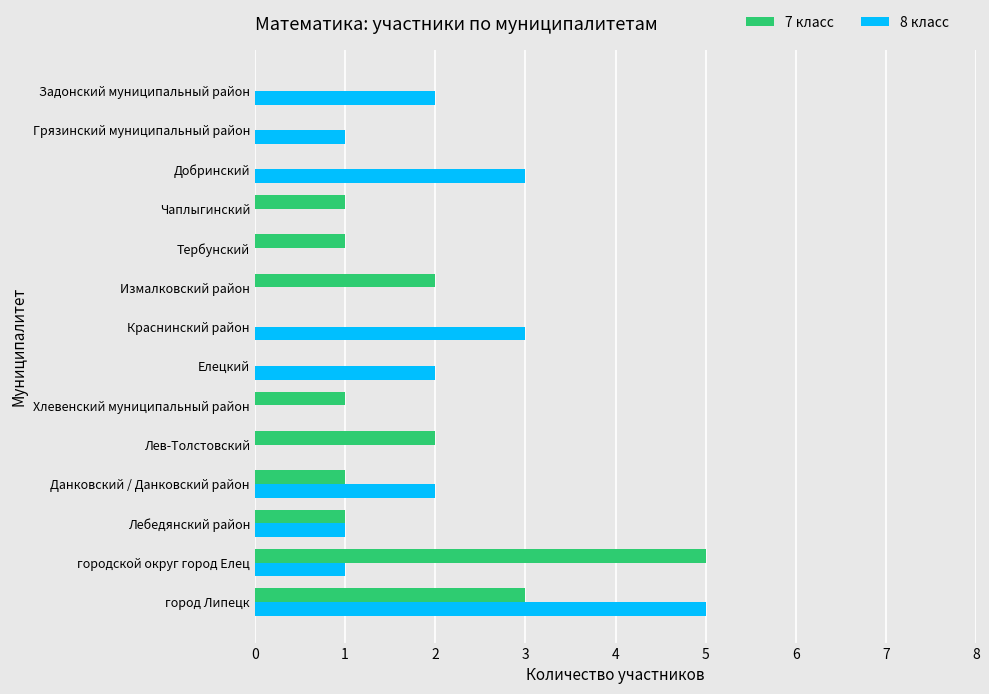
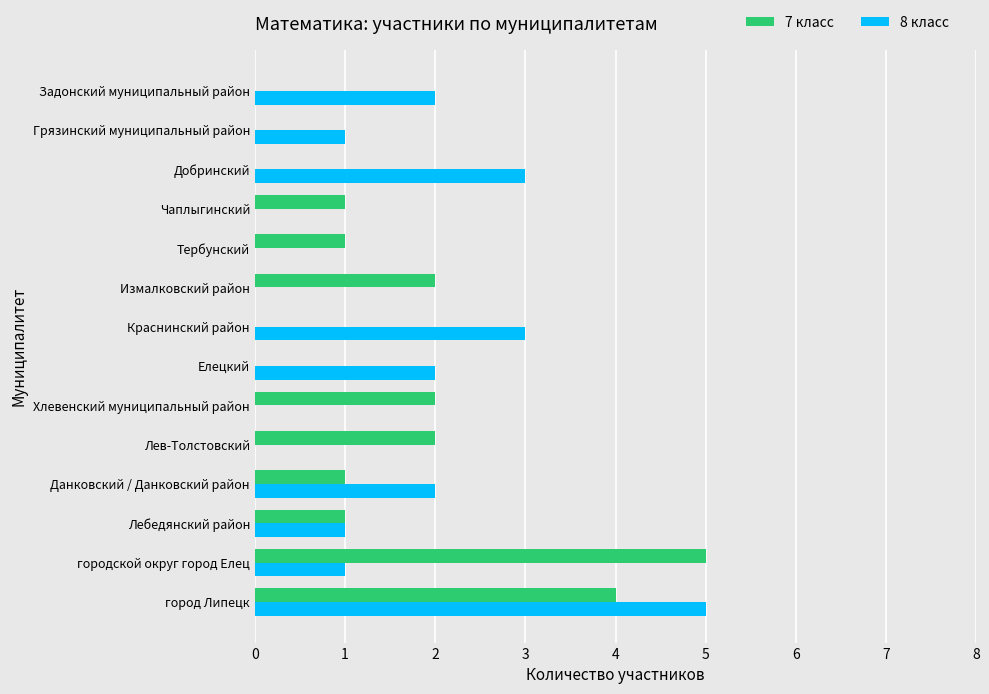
  {
    "7 класс": {
      "Задонский муниципальный район": 0,
      "Грязинский муниципальный район": 0,
      "Добринский": 0,
      "Чаплыгинский": 1,
      "Тербунский": 1,
      "Измалковский район": 2,
      "Краснинский район": 0,
      "Елецкий": 0,
-     "Хлевенский муниципальный район": 1,
+     "Хлевенский муниципальный район": 2,
      "Лев-Толстовский": 2,
      "Данковский / Данковский район": 1,
      "Лебедянский район": 1,
      "городской округ город Елец": 5,
-     "город Липецк": 3
+     "город Липецк": 4
    },
    "8 класс": {
      "Задонский муниципальный район": 2,
      "Грязинский муниципальный район": 1,
      "Добринский": 3,
      "Чаплыгинский": 0,
      "Тербунский": 0,
      "Измалковский район": 0,
      "Краснинский район": 3,
      "Елецкий": 2,
      "Хлевенский муниципальный район": 0,
      "Лев-Толстовский": 0,
      "Данковский / Данковский район": 2,
      "Лебедянский район": 1,
      "городской округ город Елец": 1,
      "город Липецк": 5
    }
  }
